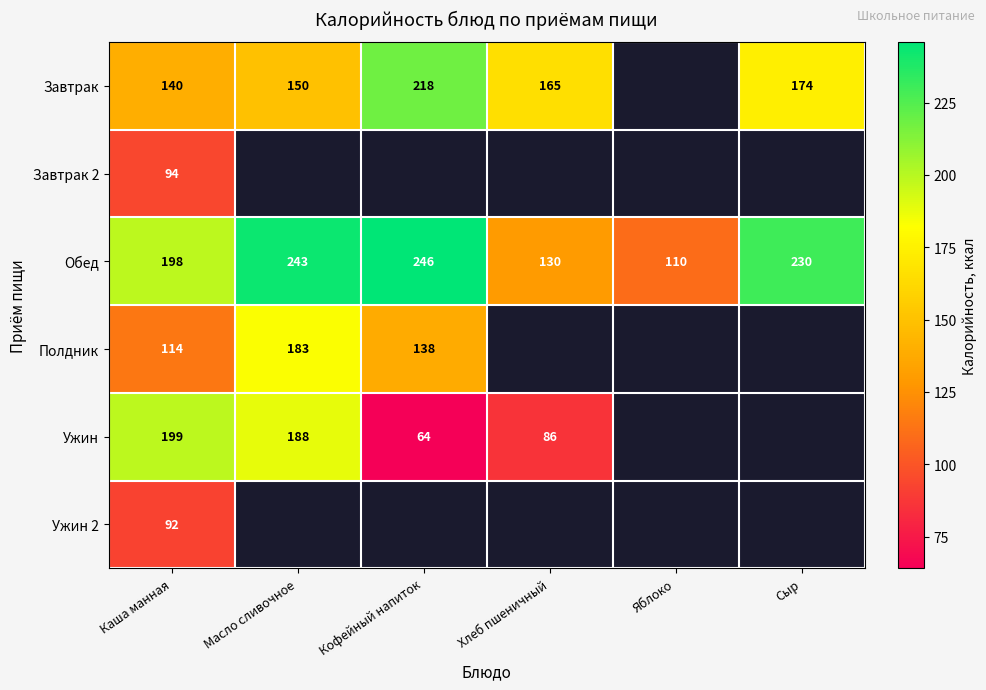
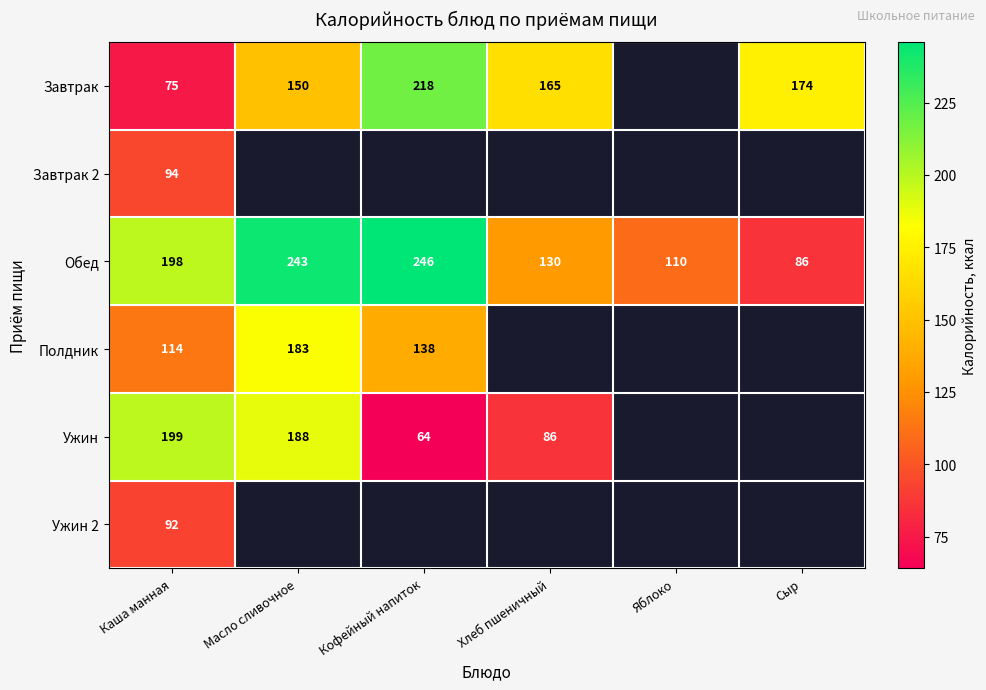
  {
    "Завтрак": {
-     "Каша манная": 140,
+     "Каша манная": 75,
      "Масло сливочное": 150,
      "Кофейный напиток": 218,
      "Хлеб пшеничный": 165,
      "Сыр": 174
    },
    "Завтрак 2": {
      "Каша манная": 94
    },
    "Обед": {
      "Каша манная": 198,
      "Масло сливочное": 243,
      "Кофейный напиток": 246,
      "Хлеб пшеничный": 130,
      "Яблоко": 110,
-     "Сыр": 230
+     "Сыр": 86
    },
    "Полдник": {
      "Каша манная": 114,
      "Масло сливочное": 183,
      "Кофейный напиток": 138
    },
    "Ужин": {
      "Каша манная": 199,
      "Масло сливочное": 188,
      "Кофейный напиток": 64,
      "Хлеб пшеничный": 86
    },
    "Ужин 2": {
      "Каша манная": 92
    }
  }
